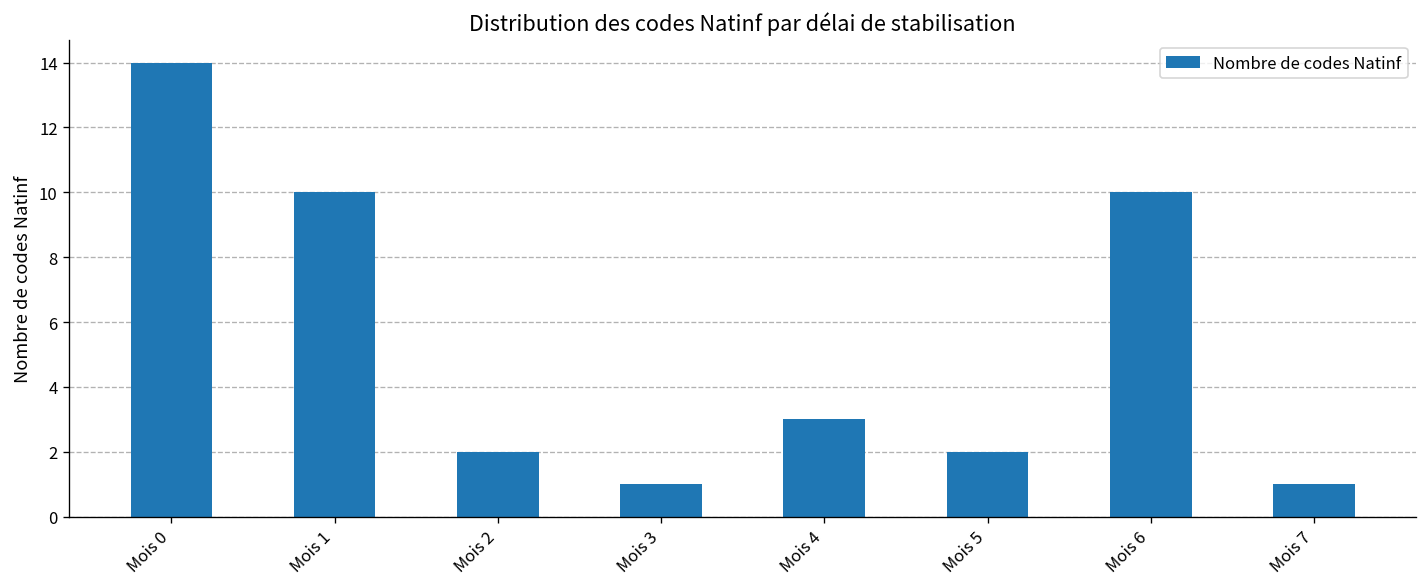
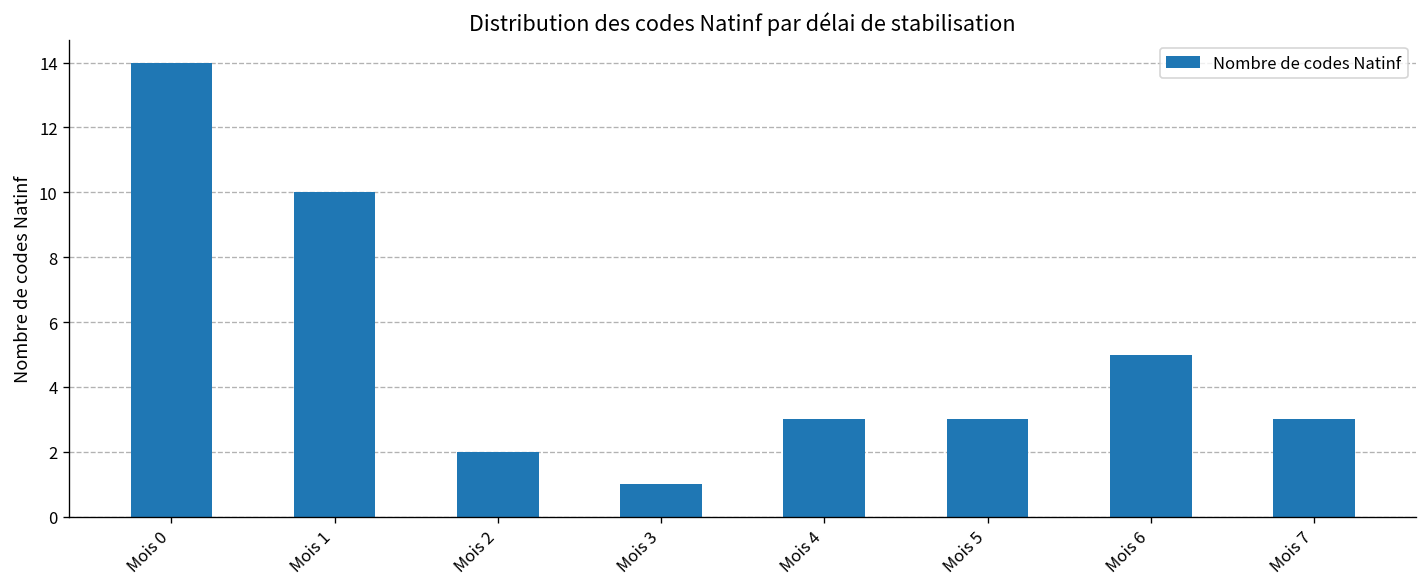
  {
    "Mois 0": 14,
    "Mois 1": 10,
    "Mois 2": 2,
    "Mois 3": 1,
    "Mois 4": 3,
-   "Mois 5": 2,
-   "Mois 6": 10,
-   "Mois 7": 1
+   "Mois 5": 3,
+   "Mois 6": 5,
+   "Mois 7": 3
  }
